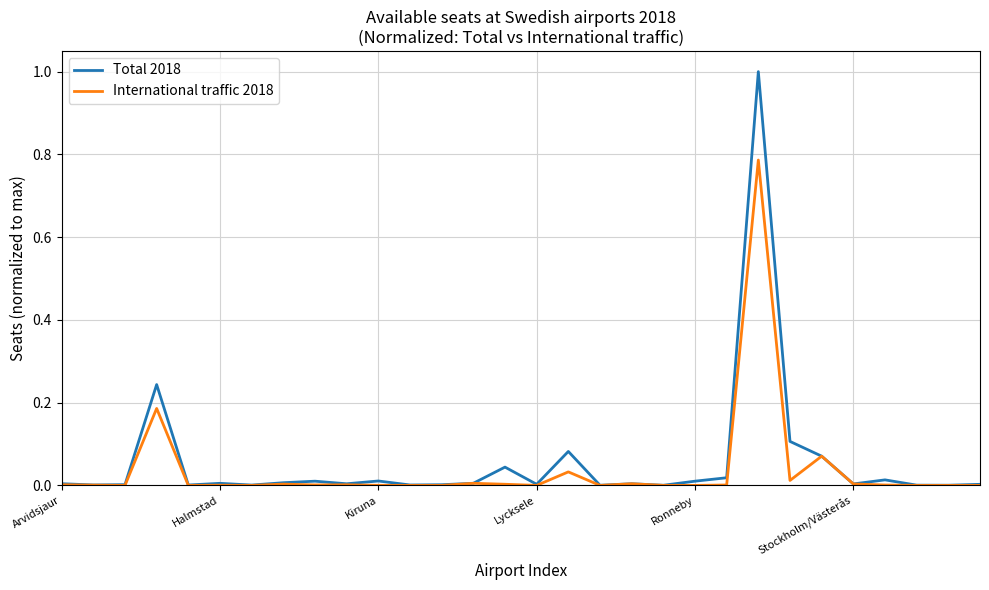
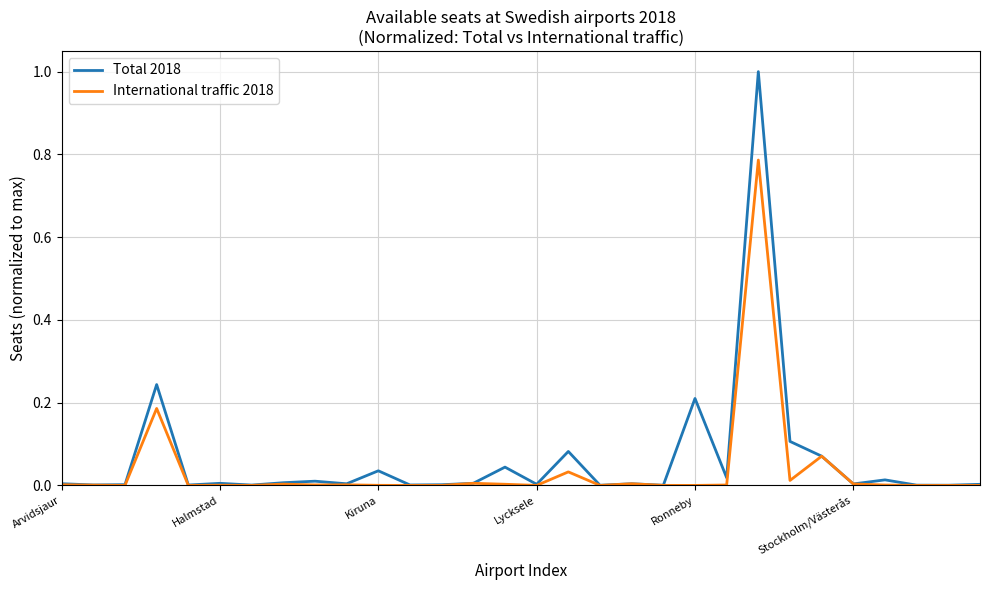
  {
    "Total 2018": {
-     "Kiruna": 0.01,
-     "Ronneby": 0.01
+     "Kiruna": 0.04,
+     "Ronneby": 0.21
    },
    "International traffic 2018": {
      "Kiruna": 0.00,
      "Ronneby": 0.00
    }
  }
